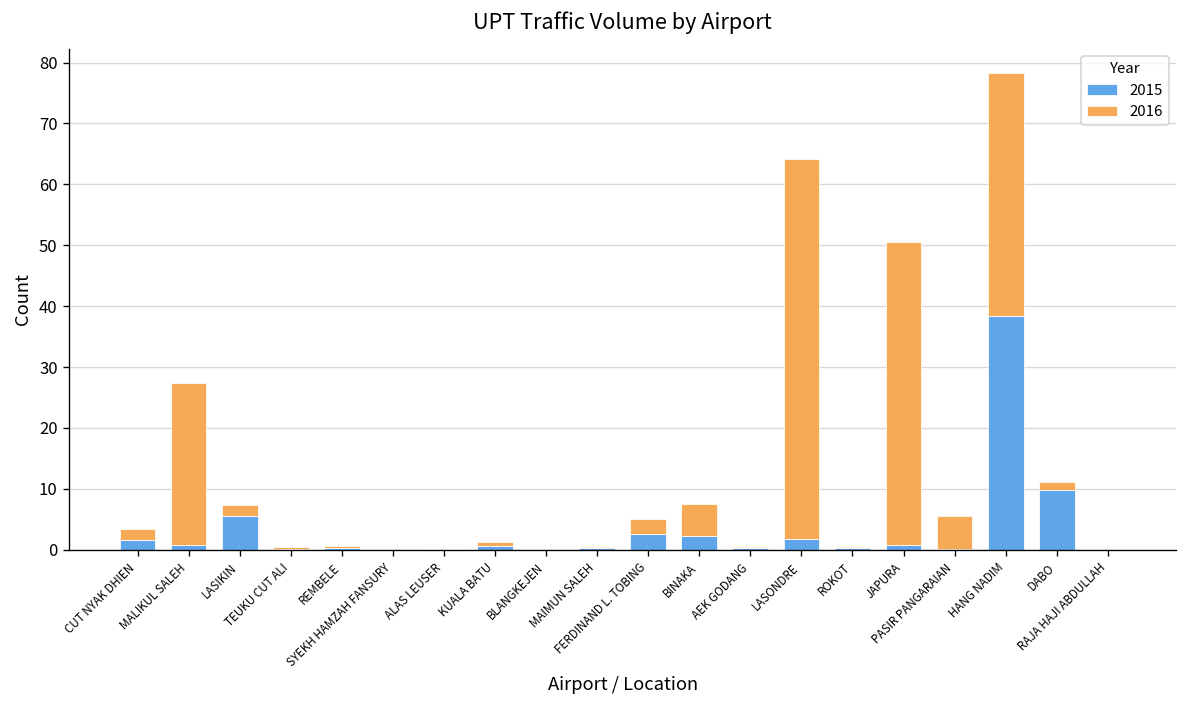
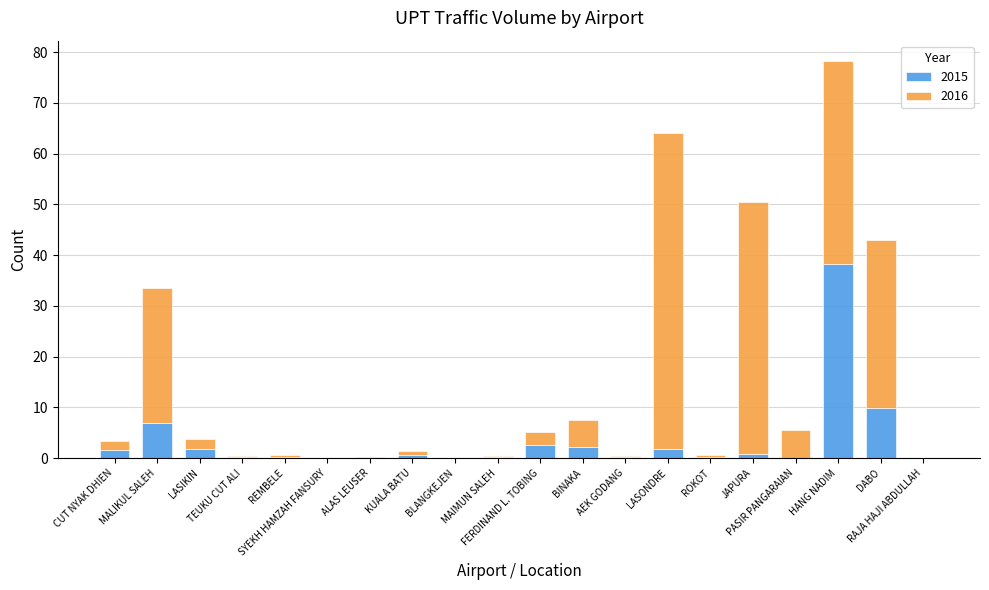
  {
    "2015": {
      "CUT NYAK DHIEN": 2,
-     "MALIKUL SALEH": 1,
-     "LASIKIN": 5,
+     "MALIKUL SALEH": 7,
+     "LASIKIN": 2,
      "KUALA BATU": 1,
      "BLANGKEJEN": 0,
      "FERDINAND L. TOBING": 3,
      "BINAKA": 2,
      "LASONDRE": 2,
      "JAPURA": 1,
      "HANG NADIM": 38,
      "DABO": 10,
      "RAJA HAJI ABDULLAH": 0
    },
    "2016": {
      "CUT NYAK DHIEN": 2,
      "MALIKUL SALEH": 27,
      "LASIKIN": 2,
      "KUALA BATU": 1,
      "FERDINAND L. TOBING": 3,
      "BINAKA": 5,
      "LASONDRE": 62,
      "JAPURA": 50,
      "PASIR PANGARAIAN": 5,
      "HANG NADIM": 40,
-     "DABO": 1,
+     "DABO": 33,
      "RAJA HAJI ABDULLAH": 0
    }
  }
